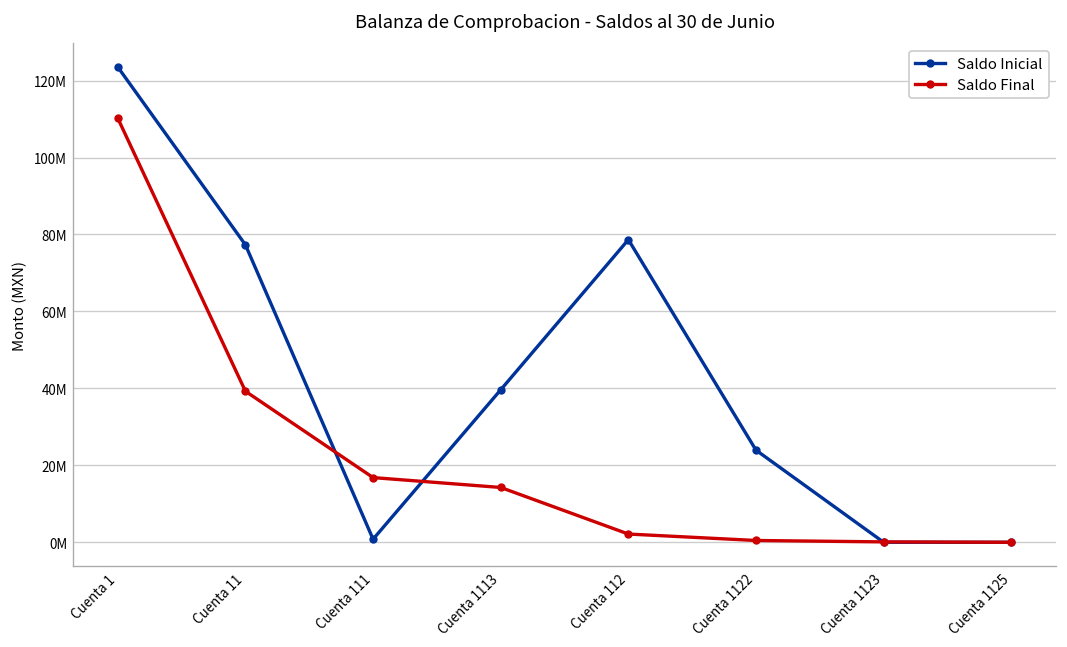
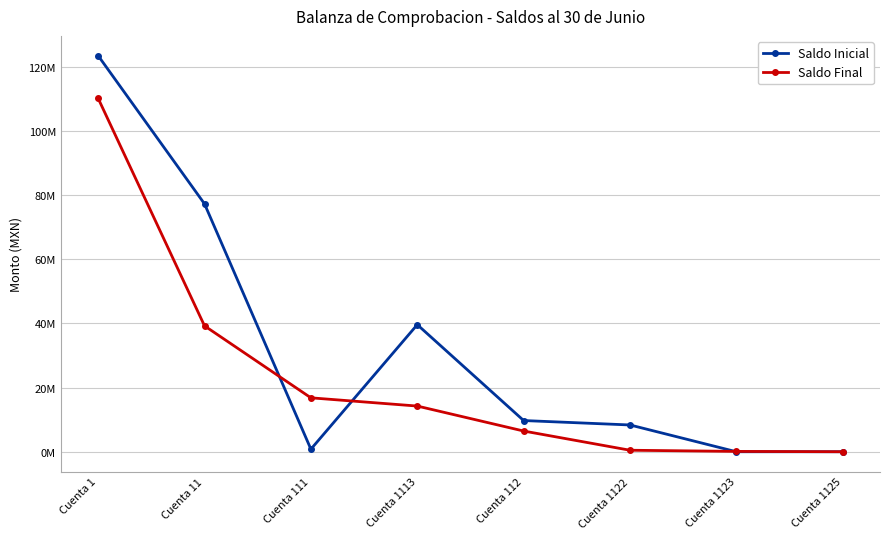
  {
    "Saldo Inicial": {
      "Cuenta 1": 124000000,
      "Cuenta 11": 77000000,
      "Cuenta 111": 1000000,
      "Cuenta 1113": 40000000,
-     "Cuenta 112": 79000000,
-     "Cuenta 1122": 24000000
+     "Cuenta 112": 10000000,
+     "Cuenta 1122": 8000000
    },
    "Saldo Final": {
      "Cuenta 1": 110000000,
      "Cuenta 11": 39000000,
      "Cuenta 111": 17000000,
      "Cuenta 1113": 14000000,
-     "Cuenta 112": 2000000,
+     "Cuenta 112": 6000000,
      "Cuenta 1122": 0
    }
  }
